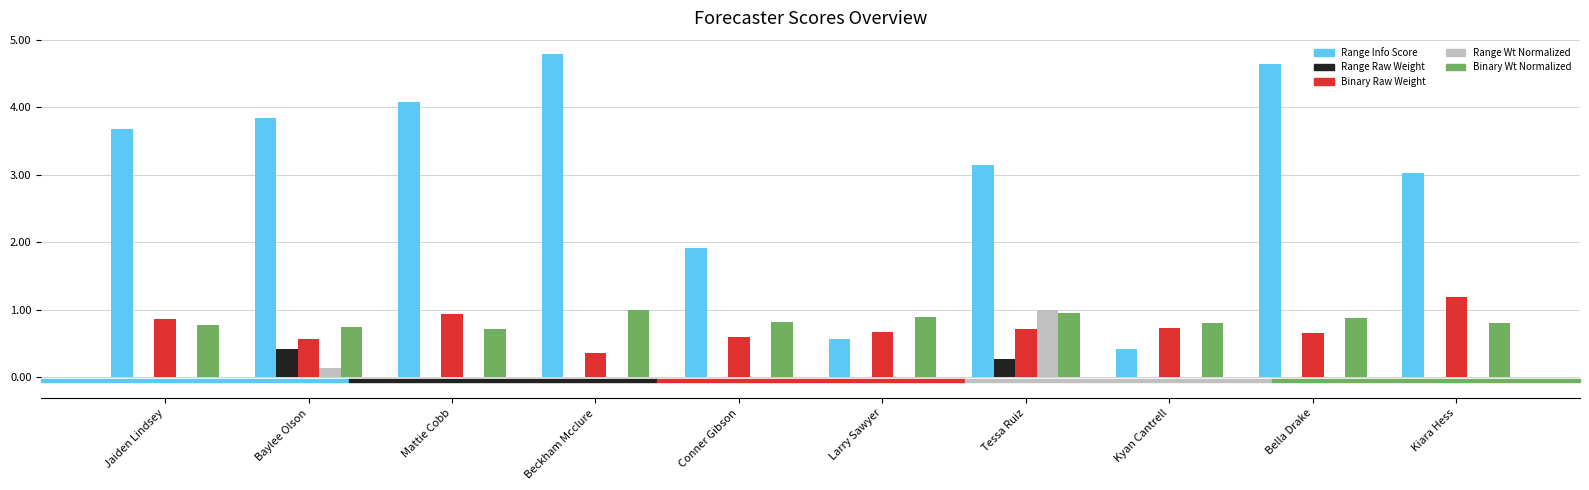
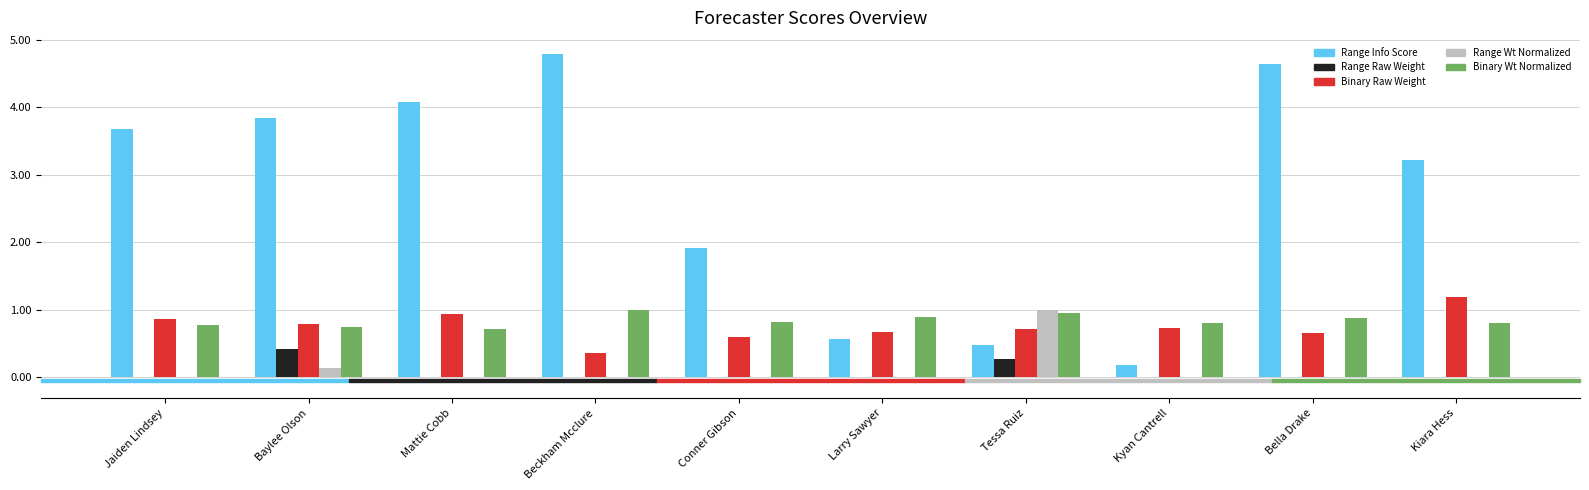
  {
    "Range Info Score": {
      "Jaiden Lindsey": 3.7,
      "Baylee Olson": 3.8,
      "Mattie Cobb": 4.1,
      "Beckham Mcclure": 4.8,
      "Conner Gibson": 1.9,
      "Larry Sawyer": 0.6,
-     "Tessa Ruiz": 3.1,
-     "Kyan Cantrell": 0.4,
+     "Tessa Ruiz": 0.5,
+     "Kyan Cantrell": 0.2,
      "Bella Drake": 4.6,
-     "Kiara Hess": 3.0
+     "Kiara Hess": 3.2
    },
    "Range Raw Weight": {
      "Baylee Olson": 0.4,
      "Tessa Ruiz": 0.3
    },
    "Binary Raw Weight": {
      "Jaiden Lindsey": 0.9,
-     "Baylee Olson": 0.6,
+     "Baylee Olson": 0.8,
      "Mattie Cobb": 0.9,
      "Beckham Mcclure": 0.4,
      "Conner Gibson": 0.6,
      "Larry Sawyer": 0.7,
      "Tessa Ruiz": 0.7,
      "Kyan Cantrell": 0.7,
      "Bella Drake": 0.7,
      "Kiara Hess": 1.2
    },
    "Range Wt Normalized": {
      "Baylee Olson": 0.1,
      "Tessa Ruiz": 1.0
    },
    "Binary Wt Normalized": {
      "Jaiden Lindsey": 0.8,
      "Baylee Olson": 0.7,
      "Mattie Cobb": 0.7,
      "Beckham Mcclure": 1.0,
      "Conner Gibson": 0.8,
      "Larry Sawyer": 0.9,
      "Tessa Ruiz": 0.9,
      "Kyan Cantrell": 0.8,
      "Bella Drake": 0.9,
      "Kiara Hess": 0.8
    }
  }
